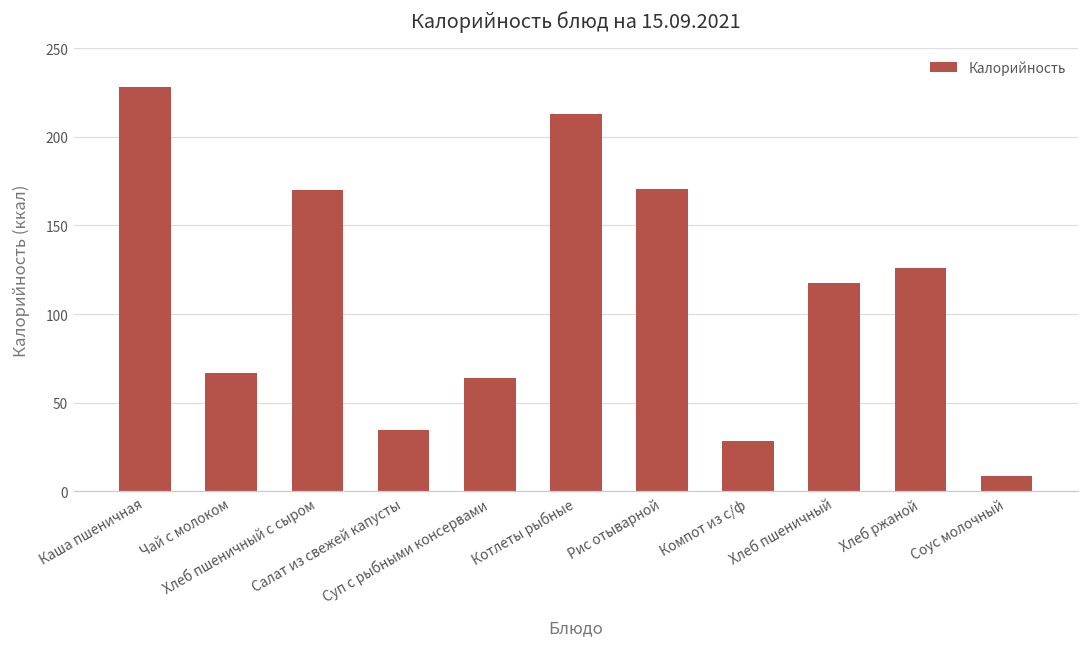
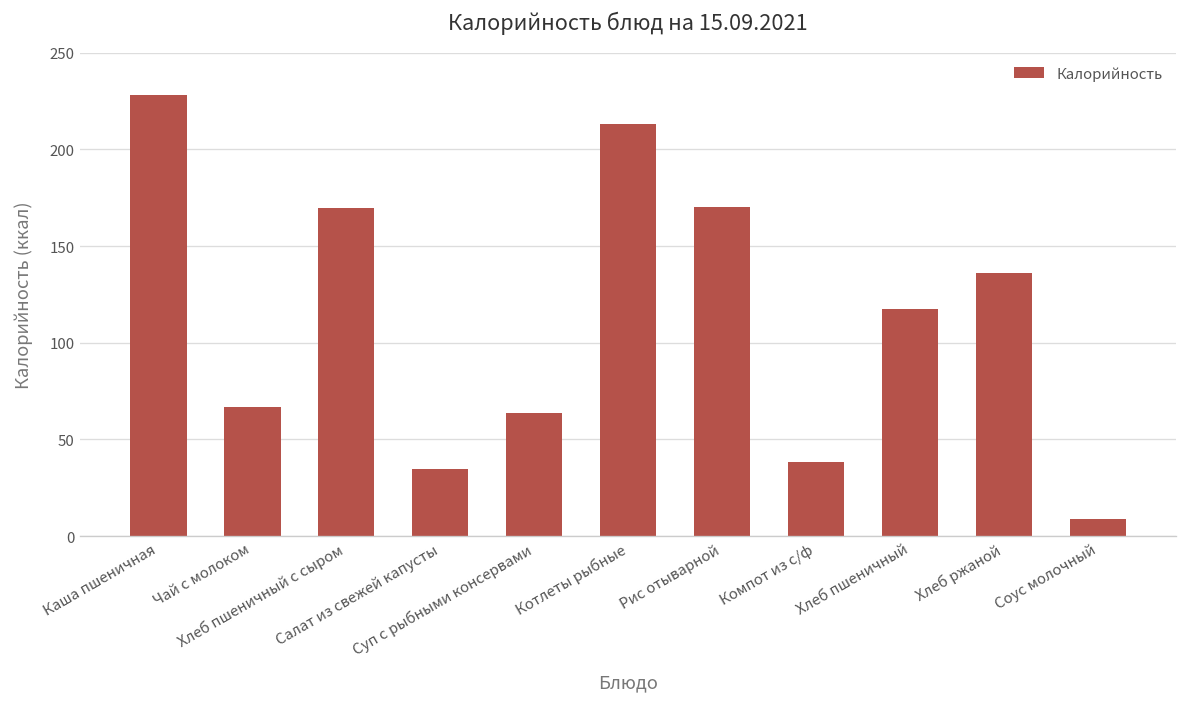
  {
    "Каша пшеничная": 228,
    "Чай с молоком": 67,
    "Хлеб пшеничный с сыром": 170,
    "Салат из свежей капусты": 35,
    "Суп с рыбными консервами": 64,
    "Котлеты рыбные": 213,
    "Рис отыварной": 170,
-   "Компот из с/ф": 29,
+   "Компот из с/ф": 39,
    "Хлеб пшеничный": 118,
-   "Хлеб ржаной": 126,
+   "Хлеб ржаной": 136,
    "Соус молочный": 9
  }
